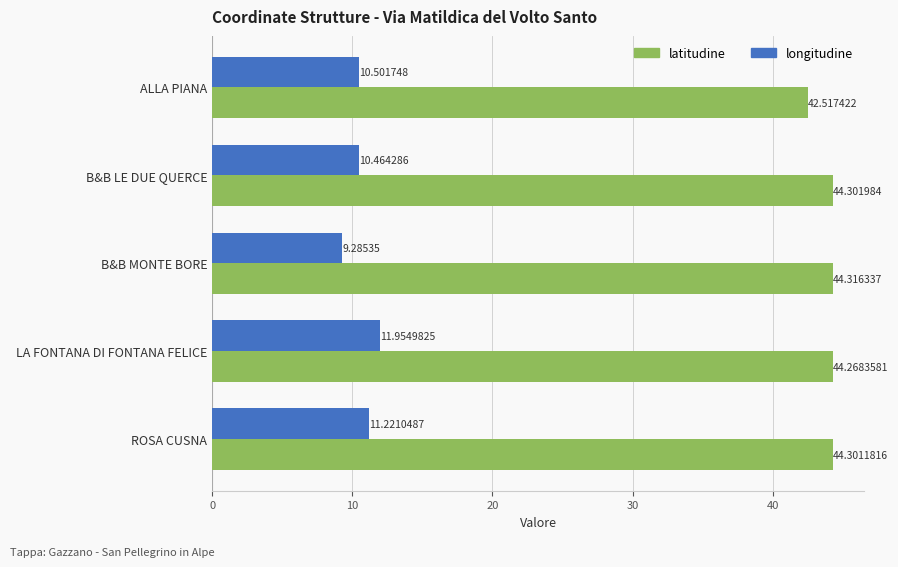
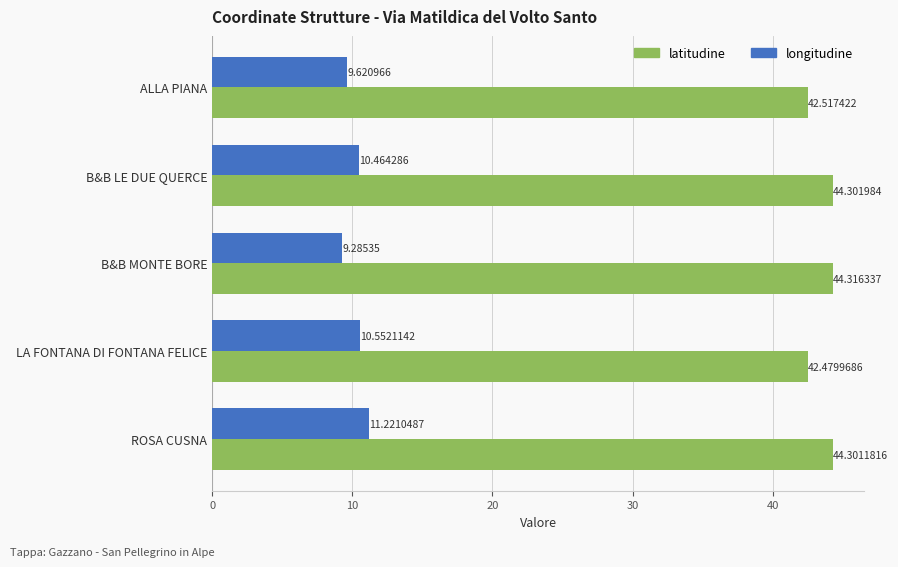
  {
    "latitudine": {
      "ALLA PIANA": 42.517422,
      "B&B LE DUE QUERCE": 44.301984,
      "B&B MONTE BORE": 44.316337,
-     "LA FONTANA DI FONTANA FELICE": 44.2683581,
+     "LA FONTANA DI FONTANA FELICE": 42.4799686,
      "ROSA CUSNA": 44.3011816
    },
    "longitudine": {
-     "ALLA PIANA": 10.501748,
+     "ALLA PIANA": 9.620966,
      "B&B LE DUE QUERCE": 10.464286,
      "B&B MONTE BORE": 9.28535,
-     "LA FONTANA DI FONTANA FELICE": 11.9549825,
+     "LA FONTANA DI FONTANA FELICE": 10.5521142,
      "ROSA CUSNA": 11.2210487
    }
  }
